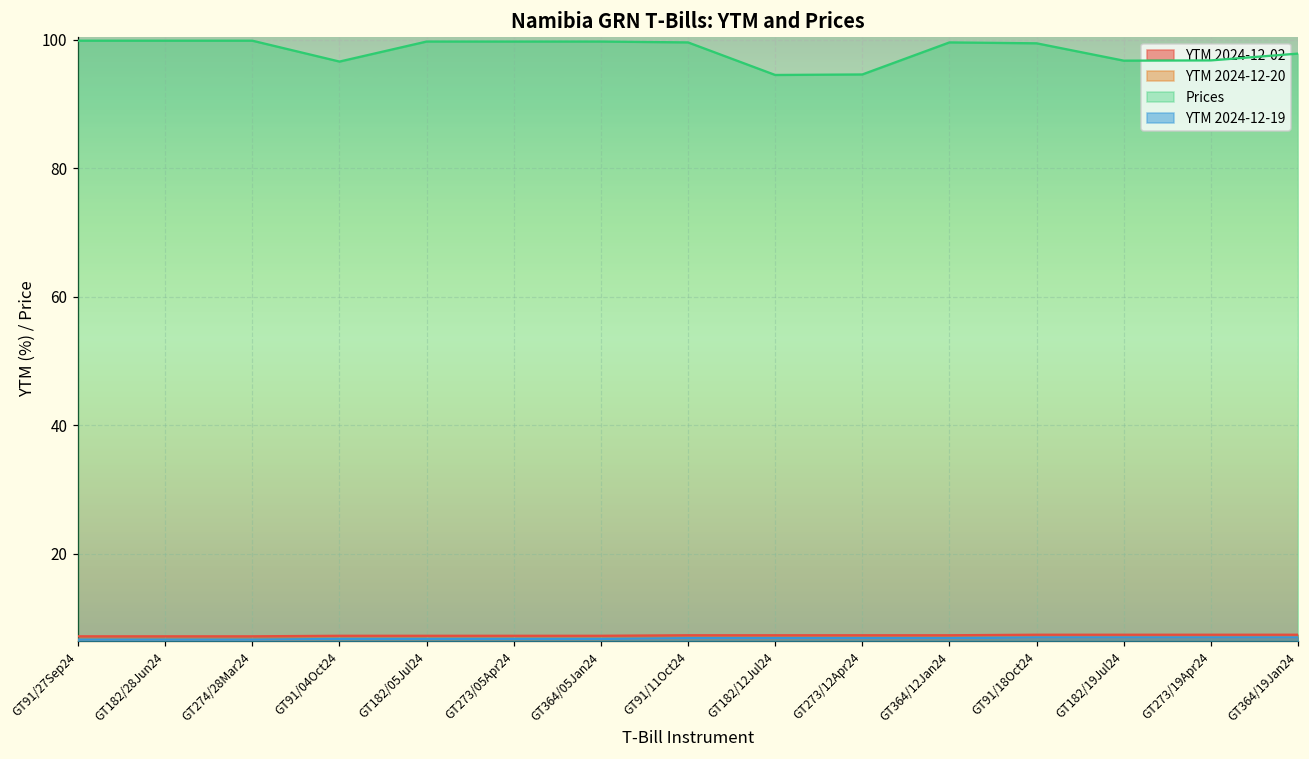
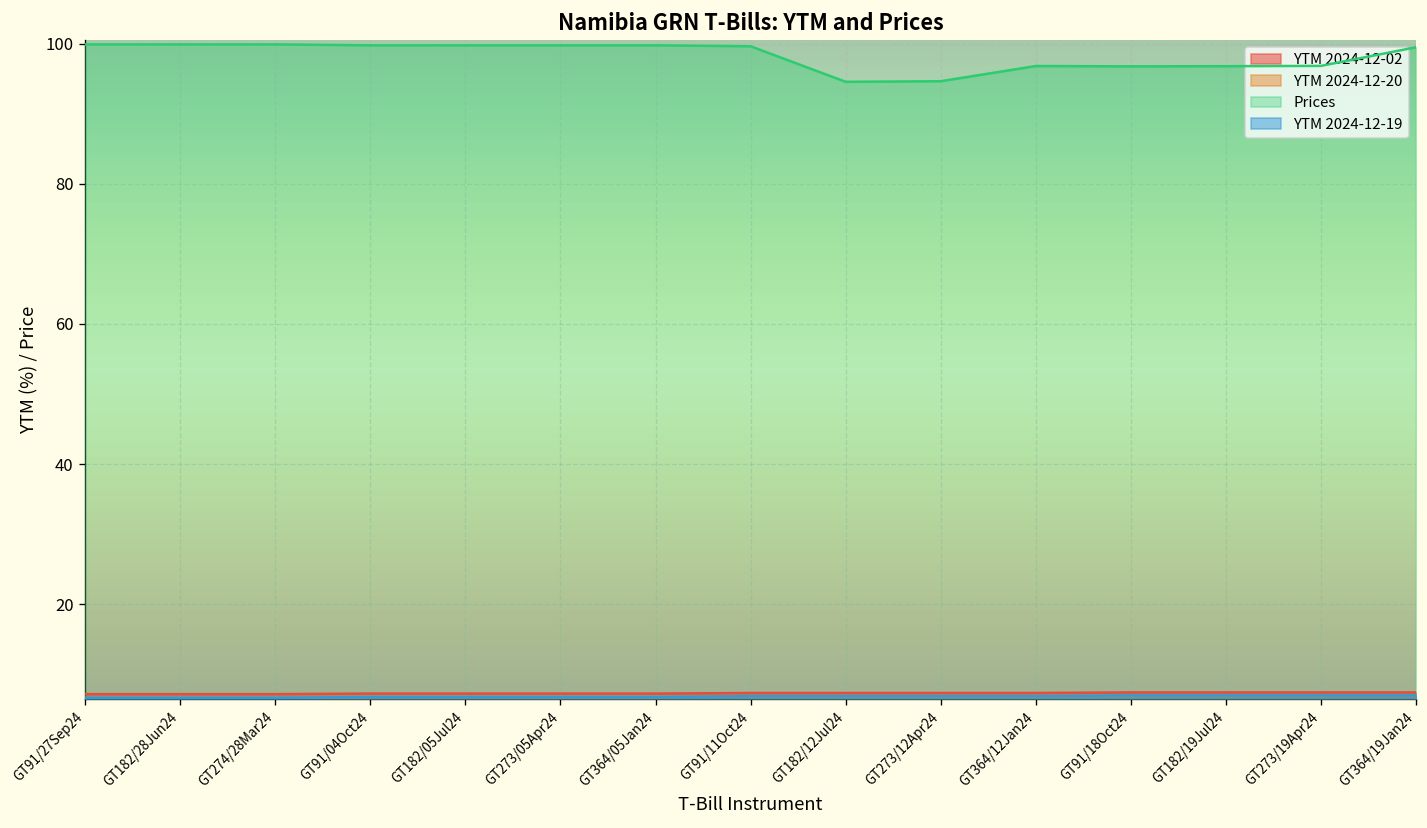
  {
    "YTM 2024-12-02": {
      "GT91/27Sep24": 7,
      "GT182/28Jun24": 7,
      "GT274/28Mar24": 7,
      "GT91/04Oct24": 7,
      "GT182/05Jul24": 7,
      "GT273/05Apr24": 7,
      "GT364/05Jan24": 7,
      "GT91/11Oct24": 7,
      "GT182/12Jul24": 7,
      "GT273/12Apr24": 7,
      "GT364/12Jan24": 7
    },
    "YTM 2024-12-19": {
      "GT91/27Sep24": 7,
      "GT182/28Jun24": 7,
      "GT274/28Mar24": 7,
      "GT91/04Oct24": 7,
      "GT182/05Jul24": 7,
      "GT273/05Apr24": 7,
      "GT364/05Jan24": 7,
      "GT91/11Oct24": 7,
      "GT182/12Jul24": 7,
      "GT273/12Apr24": 7,
      "GT364/12Jan24": 7,
      "GT91/18Oct24": 7,
      "GT182/19Jul24": 7,
      "GT273/19Apr24": 7,
      "GT364/19Jan24": 7
    },
    "Prices": {
      "GT91/27Sep24": 100,
      "GT182/28Jun24": 100,
      "GT274/28Mar24": 100,
-     "GT91/04Oct24": 97,
+     "GT91/04Oct24": 100,
      "GT182/05Jul24": 100,
      "GT273/05Apr24": 100,
      "GT364/05Jan24": 100,
      "GT91/11Oct24": 100,
      "GT182/12Jul24": 95,
      "GT273/12Apr24": 95,
-     "GT364/12Jan24": 100,
-     "GT91/18Oct24": 99,
+     "GT364/12Jan24": 97,
+     "GT91/18Oct24": 97,
      "GT182/19Jul24": 97,
-     "GT364/19Jan24": 98
+     "GT364/19Jan24": 99
    }
  }
